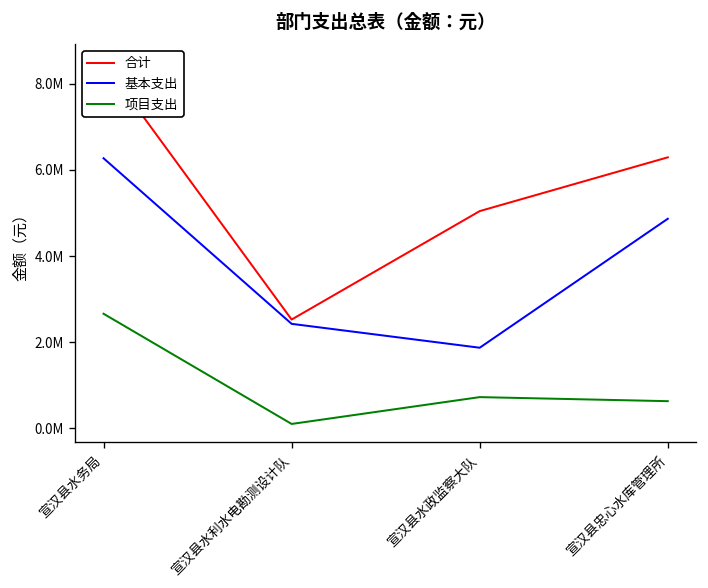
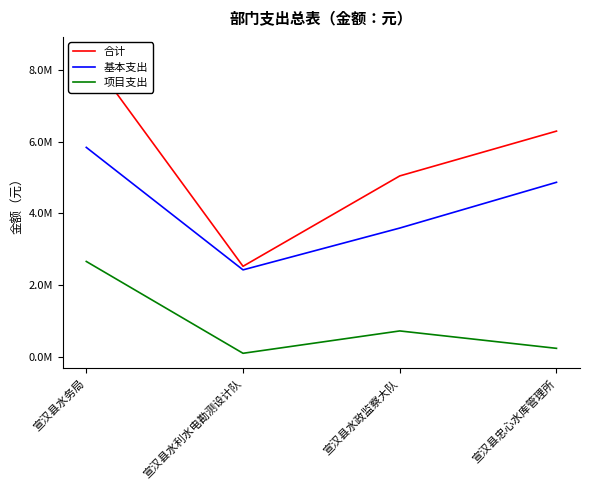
  {
    "合计": {
      "宣汉县水利水电勘测设计队": 2500000,
      "宣汉县水政监察大队": 5000000,
      "宣汉县忠心水库管理所": 6300000
    },
    "基本支出": {
-     "宣汉县水务局": 6300000,
+     "宣汉县水务局": 5800000,
      "宣汉县水利水电勘测设计队": 2400000,
-     "宣汉县水政监察大队": 1900000,
+     "宣汉县水政监察大队": 3600000,
      "宣汉县忠心水库管理所": 4900000
    },
    "项目支出": {
      "宣汉县水务局": 2700000,
      "宣汉县水利水电勘测设计队": 100000,
      "宣汉县水政监察大队": 700000,
-     "宣汉县忠心水库管理所": 600000
+     "宣汉县忠心水库管理所": 200000
    }
  }
